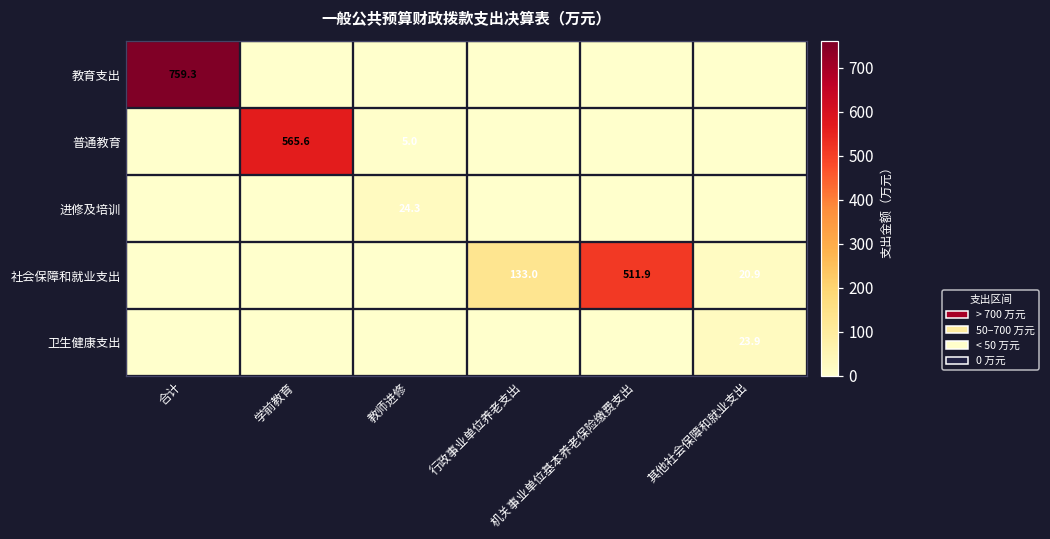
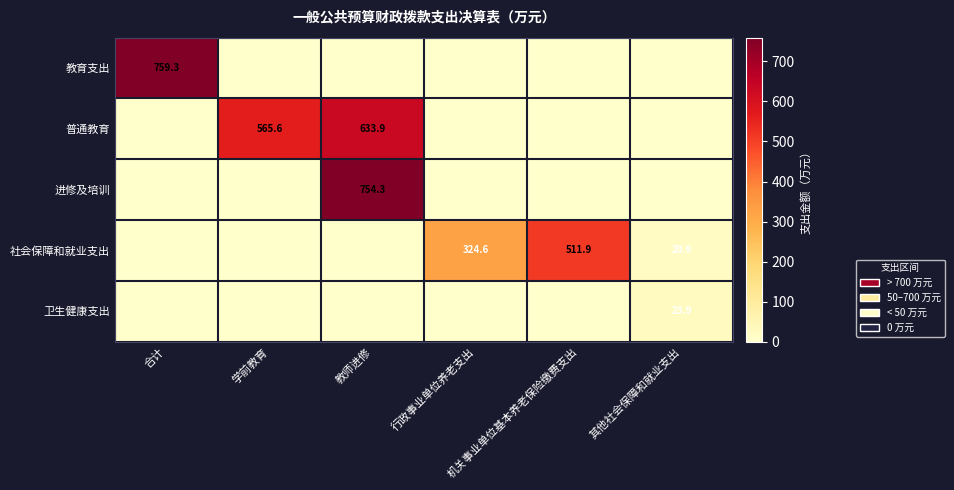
  {
    "教育支出": {
      "合计": 759.3
    },
    "普通教育": {
      "学前教育": 565.6,
-     "教师进修": 5.0
+     "教师进修": 633.9
    },
    "进修及培训": {
-     "教师进修": 24.3
+     "教师进修": 754.3
    },
    "社会保障和就业支出": {
-     "行政事业单位养老支出": 133.0,
+     "行政事业单位养老支出": 324.6,
      "机关事业单位基本养老保险缴费支出": 511.9,
      "其他社会保障和就业支出": 20.9
    },
    "卫生健康支出": {
      "其他社会保障和就业支出": 23.9
    }
  }
